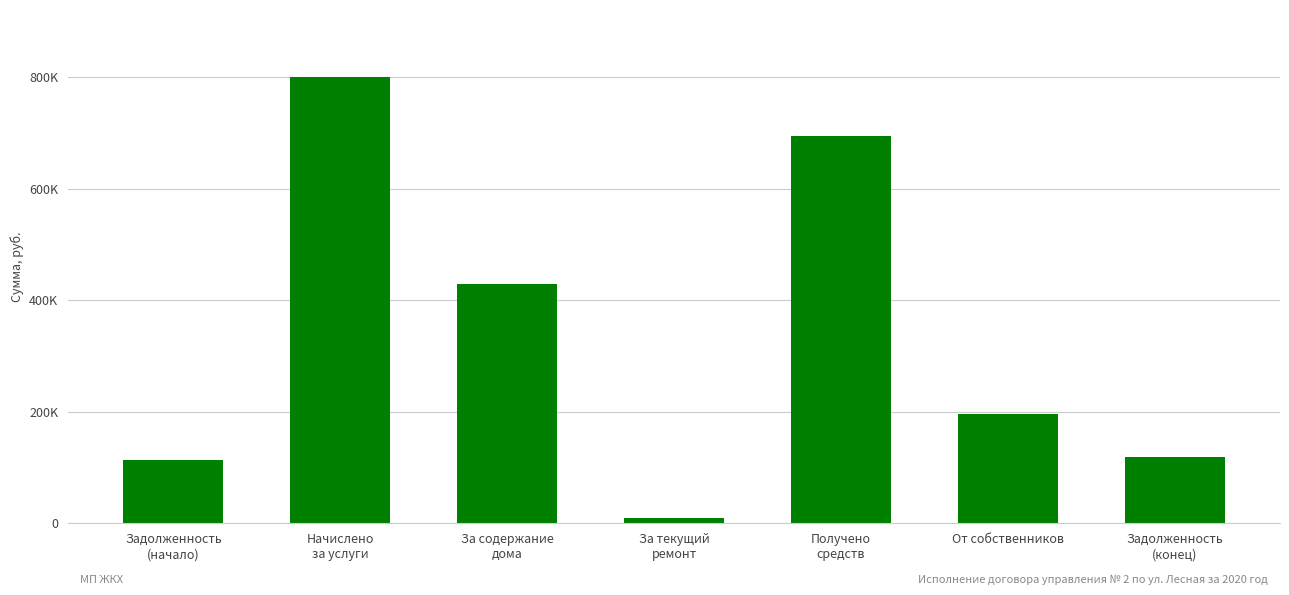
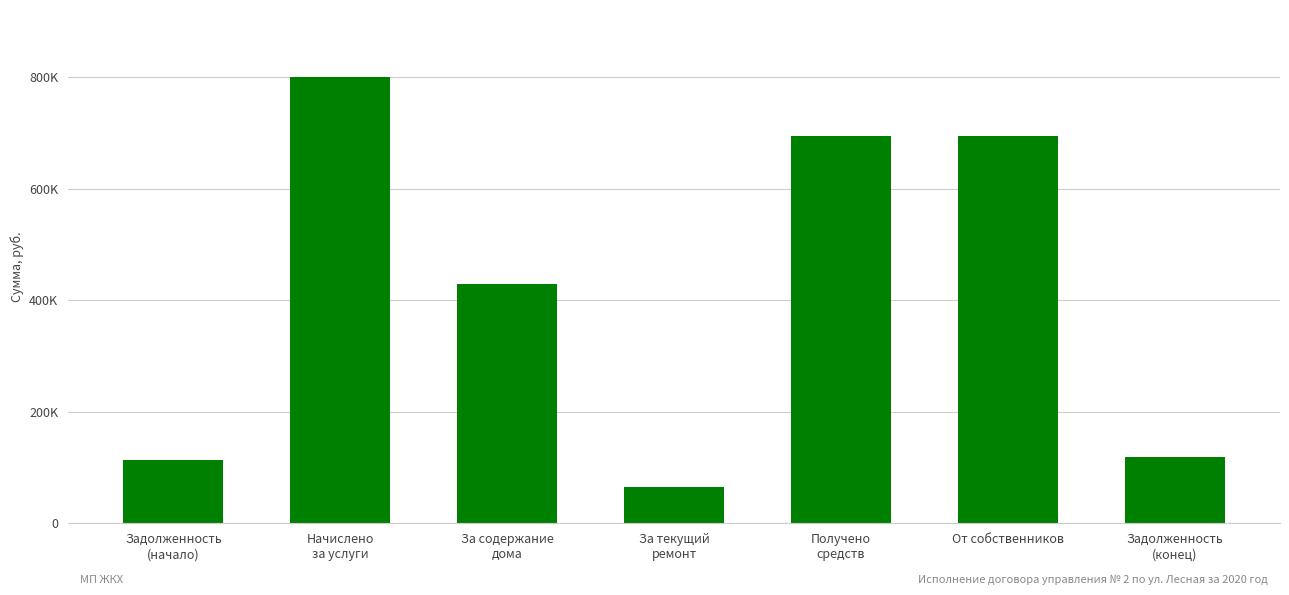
  {
    "Задолженность (начало)": 110000,
    "Начислено за услуги": 800000,
    "За содержание дома": 430000,
-   "За текущий ремонт": 10000,
+   "За текущий ремонт": 70000,
    "Получено средств": 700000,
-   "От собственников": 200000,
+   "От собственников": 700000,
    "Задолженность (конец)": 120000
  }
